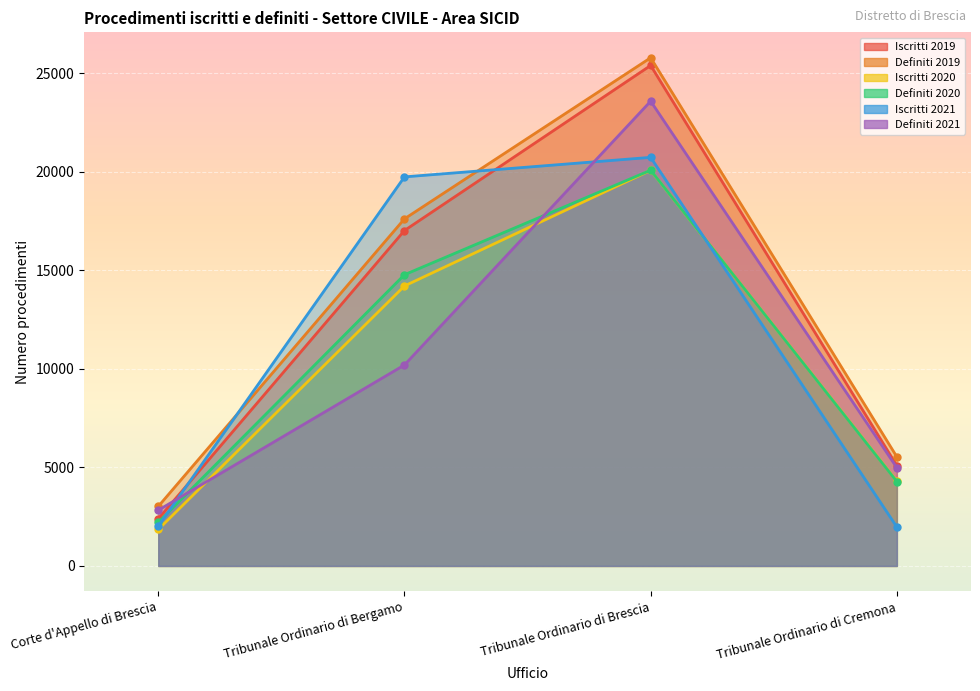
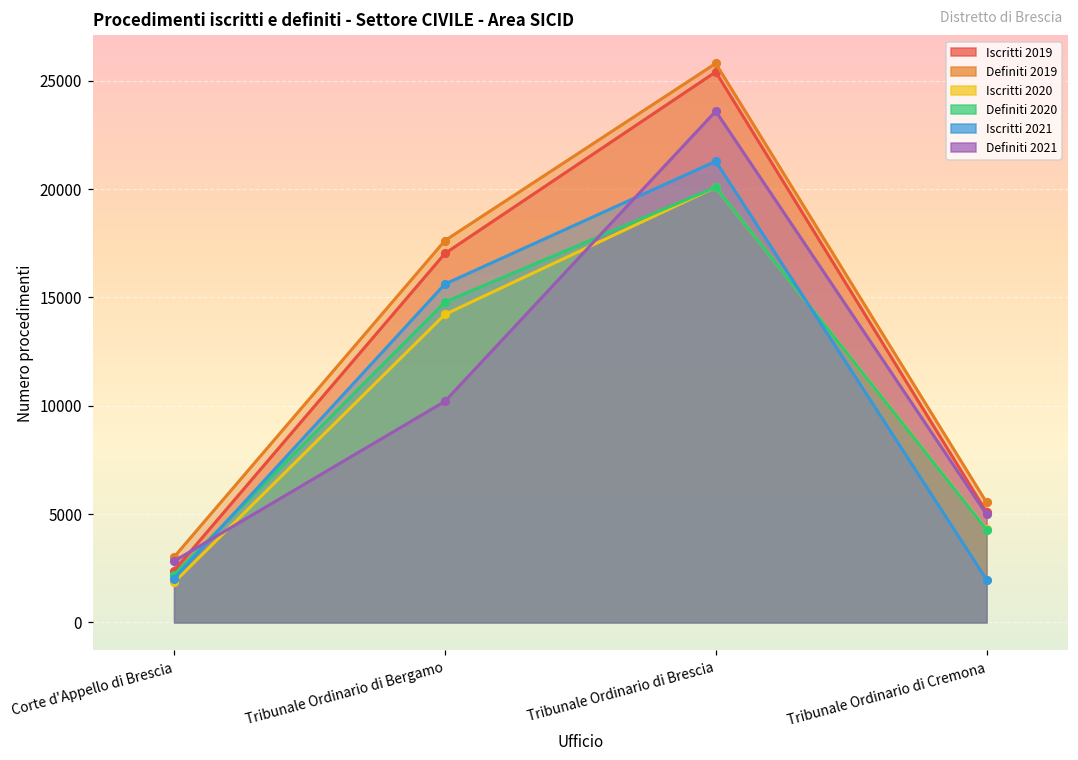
  {
    "Definiti 2020": {
      "Corte d'Appello di Brescia": 2200,
      "Tribunale Ordinario di Bergamo": 14800
    },
    "Iscritti 2021": {
      "Corte d'Appello di Brescia": 2000,
-     "Tribunale Ordinario di Bergamo": 19700,
-     "Tribunale Ordinario di Brescia": 20700,
+     "Tribunale Ordinario di Bergamo": 15600,
+     "Tribunale Ordinario di Brescia": 21300,
      "Tribunale Ordinario di Cremona": 2000
    },
    "Definiti 2021": {
      "Corte d'Appello di Brescia": 2800,
      "Tribunale Ordinario di Bergamo": 10200,
      "Tribunale Ordinario di Brescia": 23600
    }
  }
